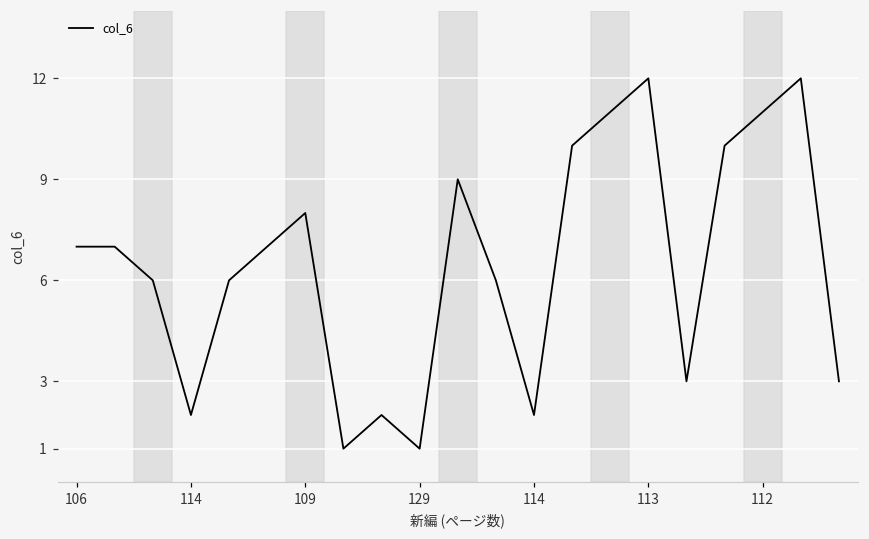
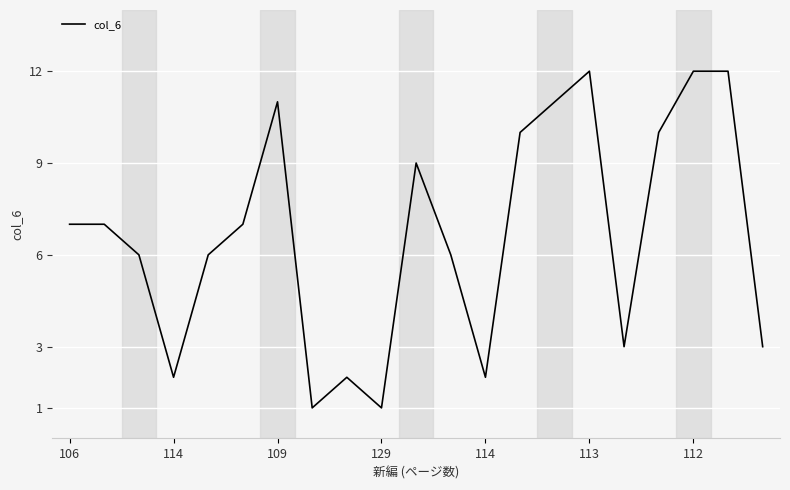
  {
    "106": 7,
-   "109": 8,
+   "109": 11,
    "129": 1,
    "113": 12,
-   "112": 11
+   "112": 12
  }
